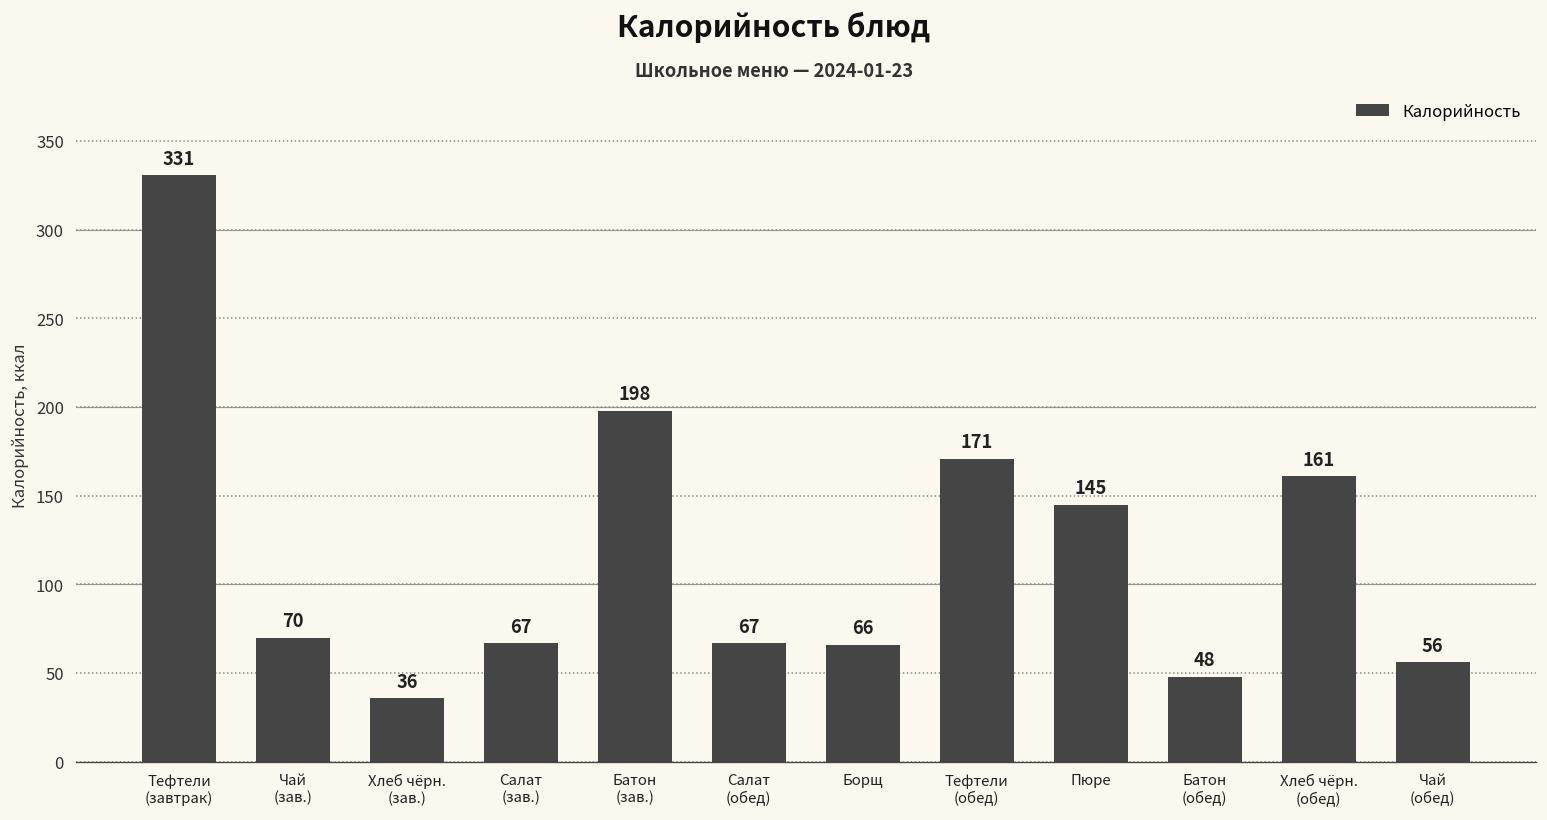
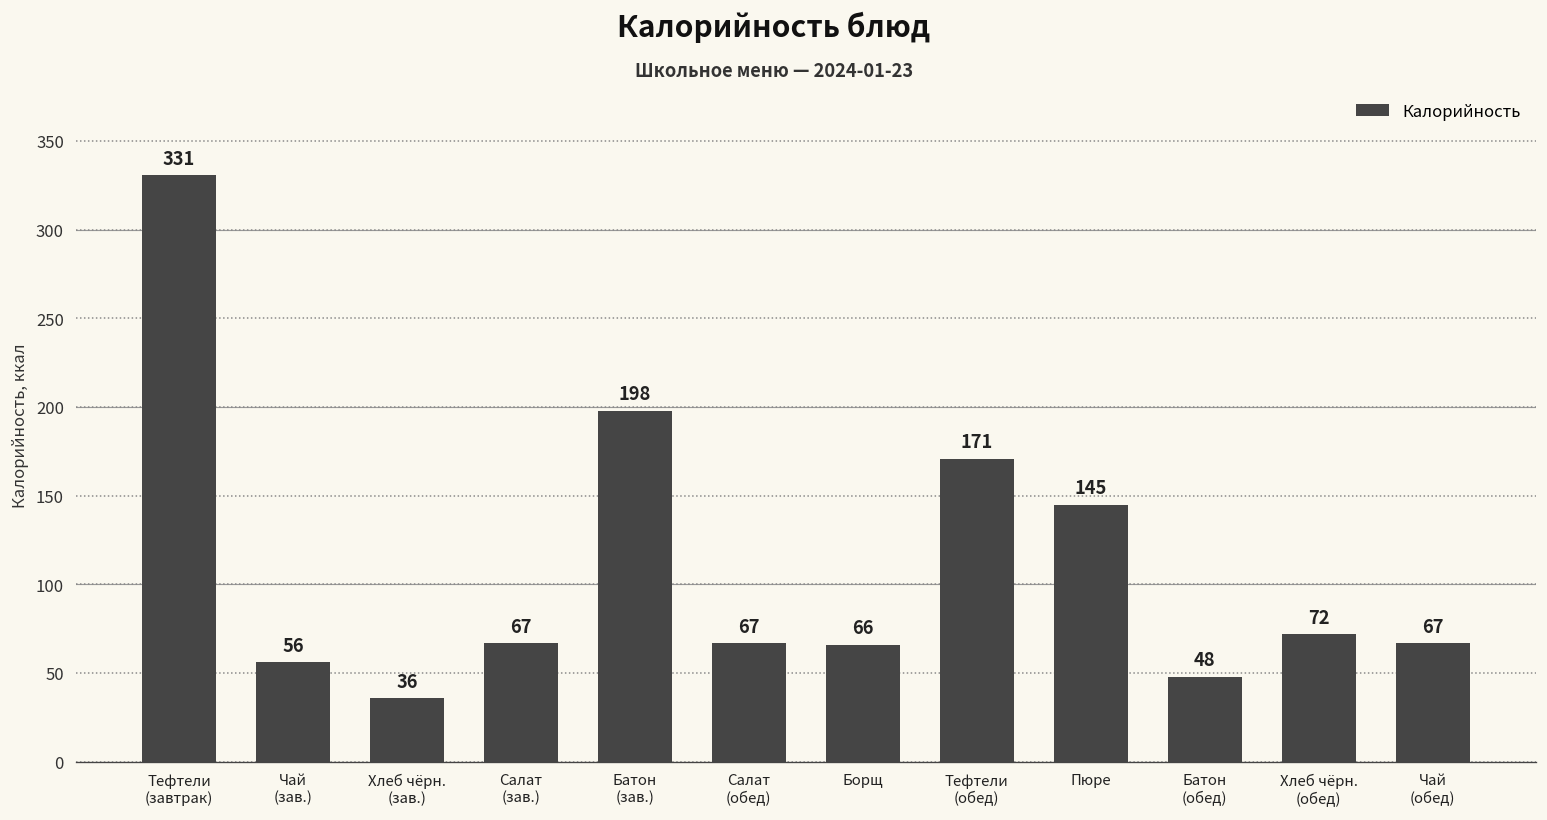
  {
    "Тефтели (завтрак)": 331,
-   "Чай (зав.)": 70,
+   "Чай (зав.)": 56,
    "Хлеб чёрн. (зав.)": 36,
    "Салат (зав.)": 67,
    "Батон (зав.)": 198,
    "Салат (обед)": 67,
    "Борщ": 66,
    "Тефтели (обед)": 171,
    "Пюре": 145,
    "Батон (обед)": 48,
-   "Хлеб чёрн. (обед)": 161,
-   "Чай (обед)": 56
+   "Хлеб чёрн. (обед)": 72,
+   "Чай (обед)": 67
  }
